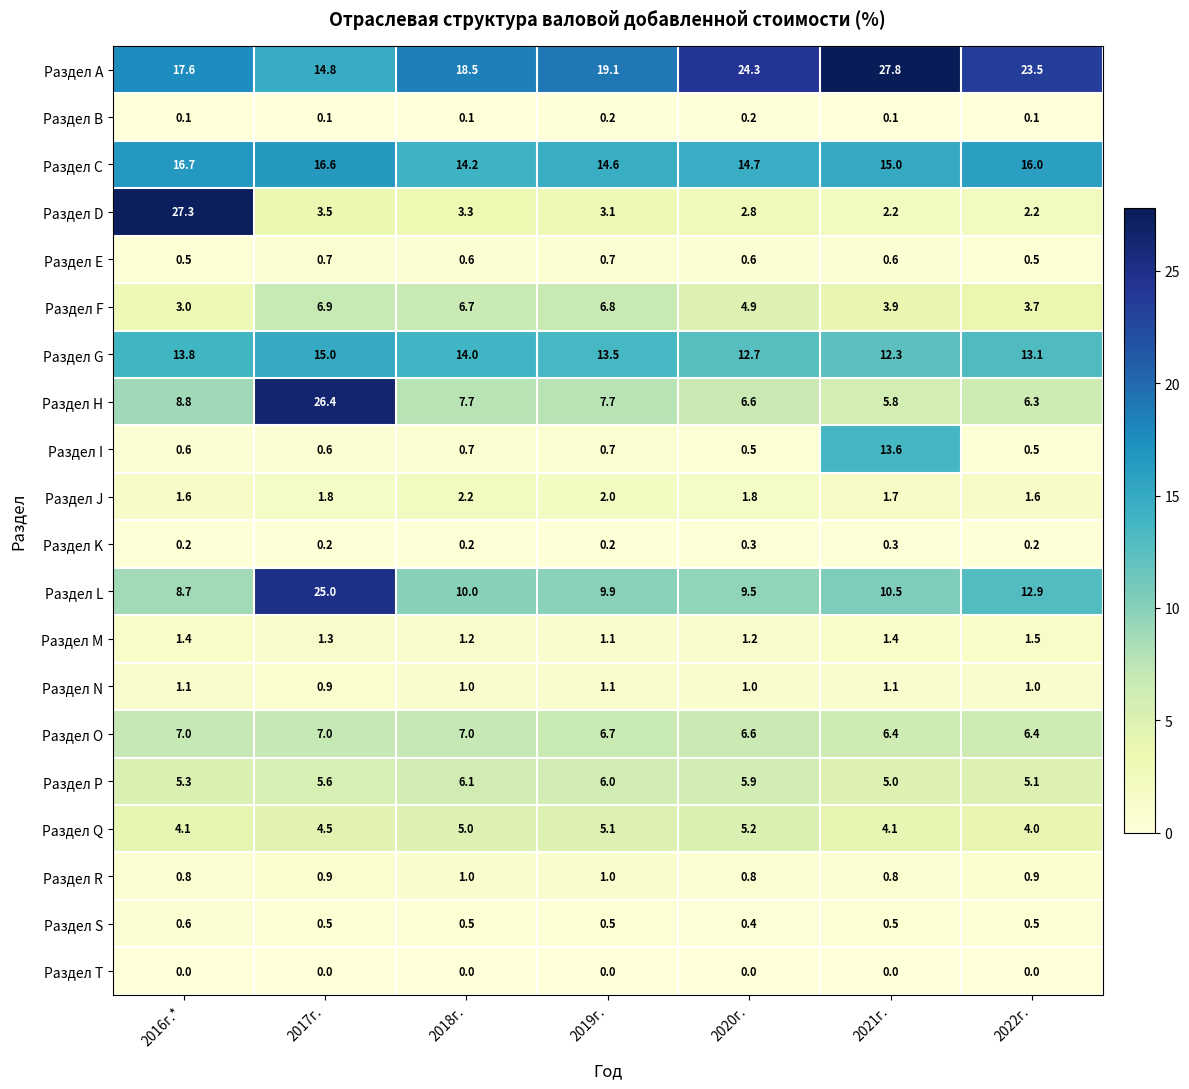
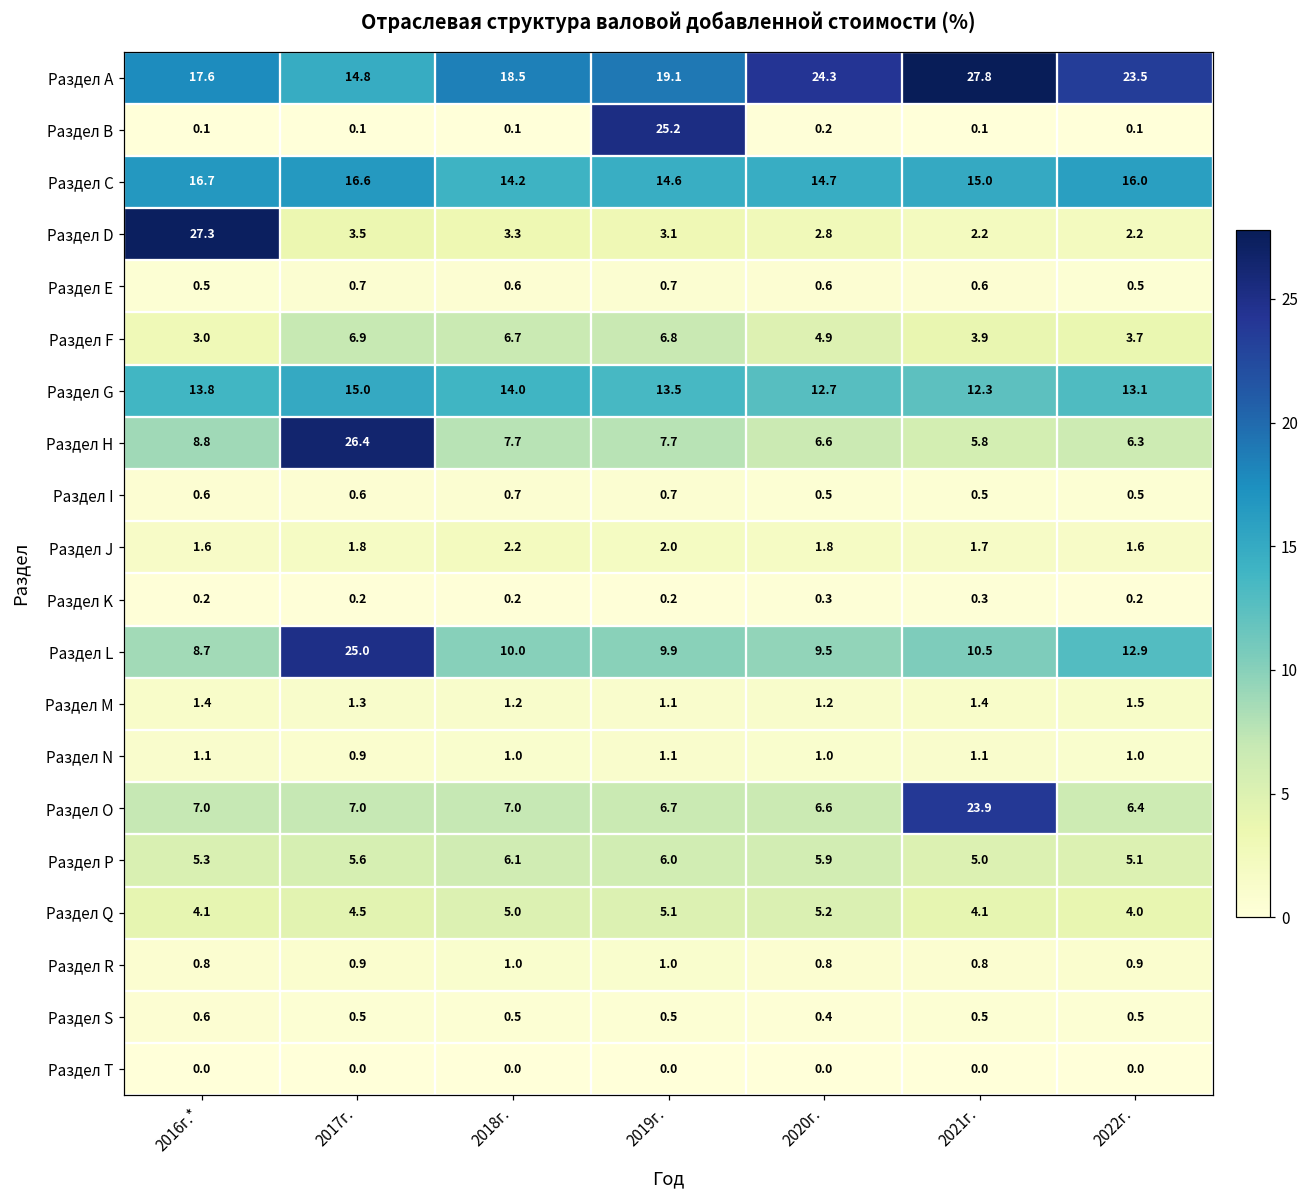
  {
    "Раздел A": {
      "2016г.*": 17.6,
      "2017г.": 14.8,
      "2018г.": 18.5,
      "2019г.": 19.1,
      "2020г.": 24.3,
      "2021г.": 27.8,
      "2022г.": 23.5
    },
    "Раздел B": {
      "2016г.*": 0.1,
      "2017г.": 0.1,
      "2018г.": 0.1,
-     "2019г.": 0.2,
+     "2019г.": 25.2,
      "2020г.": 0.2,
      "2021г.": 0.1,
      "2022г.": 0.1
    },
    "Раздел C": {
      "2016г.*": 16.7,
      "2017г.": 16.6,
      "2018г.": 14.2,
      "2019г.": 14.6,
      "2020г.": 14.7,
      "2021г.": 15.0,
      "2022г.": 16.0
    },
    "Раздел D": {
      "2016г.*": 27.3,
      "2017г.": 3.5,
      "2018г.": 3.3,
      "2019г.": 3.1,
      "2020г.": 2.8,
      "2021г.": 2.2,
      "2022г.": 2.2
    },
    "Раздел E": {
      "2016г.*": 0.5,
      "2017г.": 0.7,
      "2018г.": 0.6,
      "2019г.": 0.7,
      "2020г.": 0.6,
      "2021г.": 0.6,
      "2022г.": 0.5
    },
    "Раздел F": {
      "2016г.*": 3.0,
      "2017г.": 6.9,
      "2018г.": 6.7,
      "2019г.": 6.8,
      "2020г.": 4.9,
      "2021г.": 3.9,
      "2022г.": 3.7
    },
    "Раздел G": {
      "2016г.*": 13.8,
      "2017г.": 15.0,
      "2018г.": 14.0,
      "2019г.": 13.5,
      "2020г.": 12.7,
      "2021г.": 12.3,
      "2022г.": 13.1
    },
    "Раздел H": {
      "2016г.*": 8.8,
      "2017г.": 26.4,
      "2018г.": 7.7,
      "2019г.": 7.7,
      "2020г.": 6.6,
      "2021г.": 5.8,
      "2022г.": 6.3
    },
    "Раздел I": {
      "2016г.*": 0.6,
      "2017г.": 0.6,
      "2018г.": 0.7,
      "2019г.": 0.7,
      "2020г.": 0.5,
-     "2021г.": 13.6,
+     "2021г.": 0.5,
      "2022г.": 0.5
    },
    "Раздел J": {
      "2016г.*": 1.6,
      "2017г.": 1.8,
      "2018г.": 2.2,
      "2019г.": 2.0,
      "2020г.": 1.8,
      "2021г.": 1.7,
      "2022г.": 1.6
    },
    "Раздел K": {
      "2016г.*": 0.2,
      "2017г.": 0.2,
      "2018г.": 0.2,
      "2019г.": 0.2,
      "2020г.": 0.3,
      "2021г.": 0.3,
      "2022г.": 0.2
    },
    "Раздел L": {
      "2016г.*": 8.7,
      "2017г.": 25.0,
      "2018г.": 10.0,
      "2019г.": 9.9,
      "2020г.": 9.5,
      "2021г.": 10.5,
      "2022г.": 12.9
    },
    "Раздел M": {
      "2016г.*": 1.4,
      "2017г.": 1.3,
      "2018г.": 1.2,
      "2019г.": 1.1,
      "2020г.": 1.2,
      "2021г.": 1.4,
      "2022г.": 1.5
    },
    "Раздел N": {
      "2016г.*": 1.1,
      "2017г.": 0.9,
      "2018г.": 1.0,
      "2019г.": 1.1,
      "2020г.": 1.0,
      "2021г.": 1.1,
      "2022г.": 1.0
    },
    "Раздел О": {
      "2016г.*": 7.0,
      "2017г.": 7.0,
      "2018г.": 7.0,
      "2019г.": 6.7,
      "2020г.": 6.6,
-     "2021г.": 6.4,
+     "2021г.": 23.9,
      "2022г.": 6.4
    },
    "Раздел P": {
      "2016г.*": 5.3,
      "2017г.": 5.6,
      "2018г.": 6.1,
      "2019г.": 6.0,
      "2020г.": 5.9,
      "2021г.": 5.0,
      "2022г.": 5.1
    },
    "Раздел Q": {
      "2016г.*": 4.1,
      "2017г.": 4.5,
      "2018г.": 5.0,
      "2019г.": 5.1,
      "2020г.": 5.2,
      "2021г.": 4.1,
      "2022г.": 4.0
    },
    "Раздел R": {
      "2016г.*": 0.8,
      "2017г.": 0.9,
      "2018г.": 1.0,
      "2019г.": 1.0,
      "2020г.": 0.8,
      "2021г.": 0.8,
      "2022г.": 0.9
    },
    "Раздел S": {
      "2016г.*": 0.6,
      "2017г.": 0.5,
      "2018г.": 0.5,
      "2019г.": 0.5,
      "2020г.": 0.4,
      "2021г.": 0.5,
      "2022г.": 0.5
    },
    "Раздел T": {
      "2016г.*": 0.0,
      "2017г.": 0.0,
      "2018г.": 0.0,
      "2019г.": 0.0,
      "2020г.": 0.0,
      "2021г.": 0.0,
      "2022г.": 0.0
    }
  }
